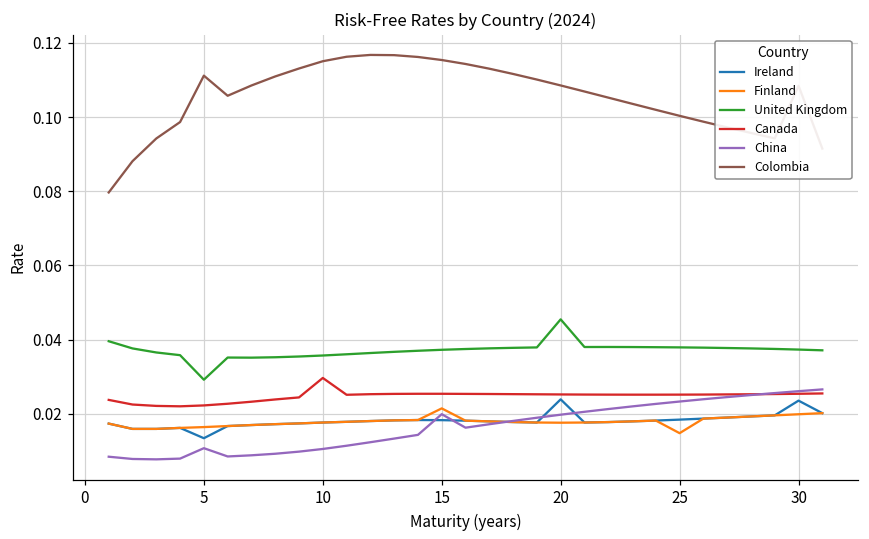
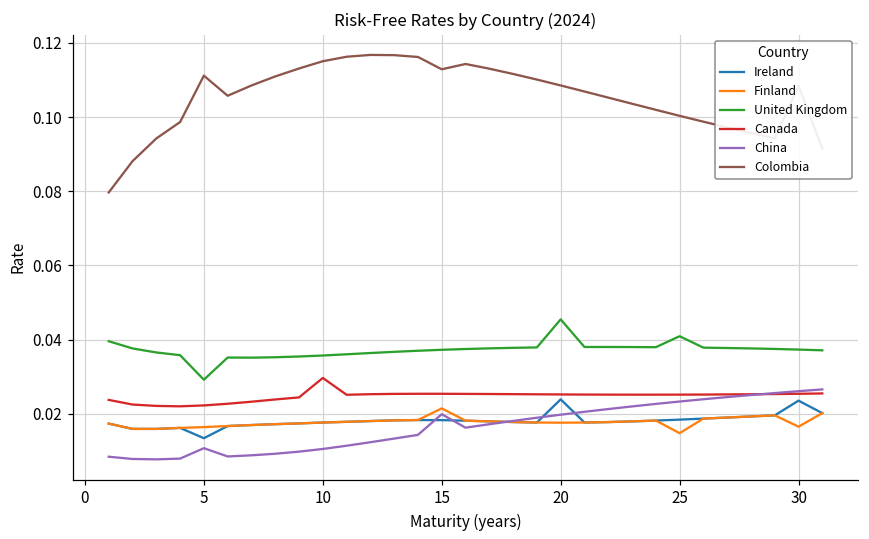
  {
    "Ireland": {
      "5": 0.013,
      "15": 0.018,
      "20": 0.024,
      "25": 0.018,
      "30": 0.024
    },
    "Finland": {
      "5": 0.016,
      "15": 0.021,
      "20": 0.018,
      "25": 0.015,
-     "30": 0.020
+     "30": 0.017
    },
    "United Kingdom": {
      "5": 0.029,
      "10": 0.036,
      "15": 0.037,
      "20": 0.045,
-     "25": 0.038,
+     "25": 0.041,
      "30": 0.037
    },
    "Canada": {
      "5": 0.022,
      "10": 0.030,
      "15": 0.025,
      "20": 0.025,
      "25": 0.025
    },
    "China": {
      "5": 0.011,
      "10": 0.011,
      "15": 0.020,
      "20": 0.020,
      "25": 0.023
    },
    "Colombia": {
      "5": 0.111,
      "10": 0.115,
-     "15": 0.115,
+     "15": 0.113,
      "20": 0.109,
      "25": 0.100
    }
  }
